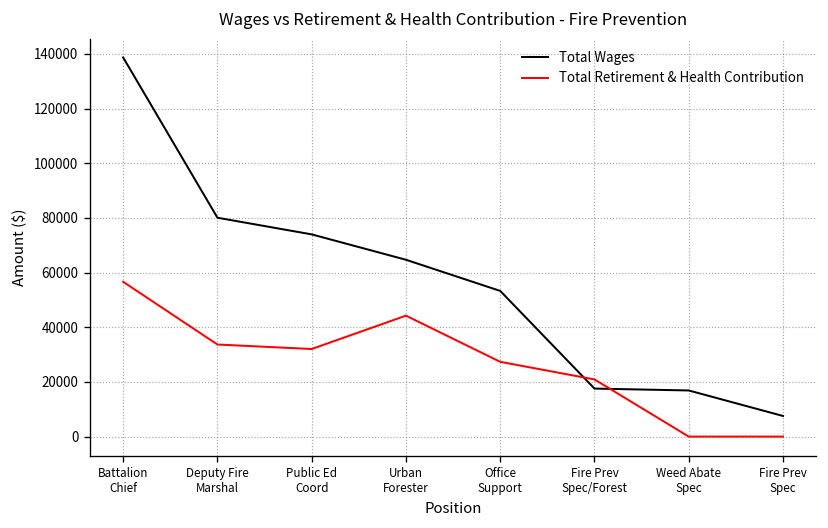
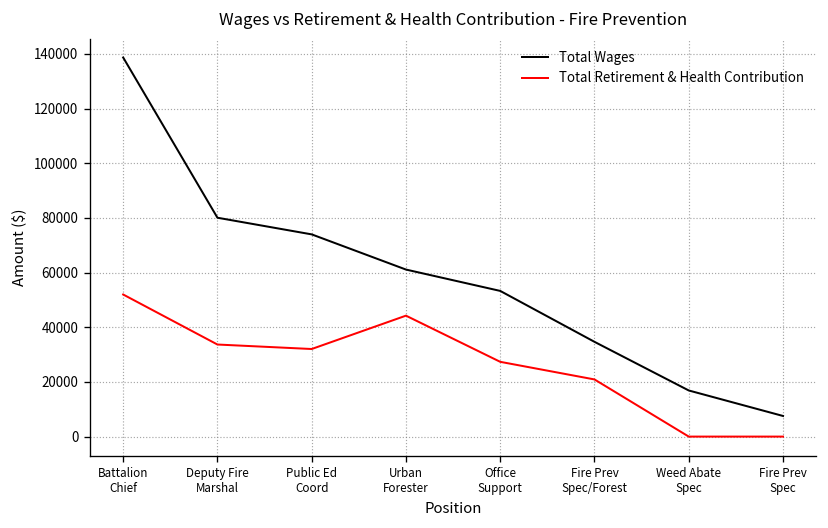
  {
    "Total Wages": {
      "Battalion Chief": 139000,
      "Deputy Fire Marshal": 80000,
      "Public Ed Coord": 74000,
-     "Urban Forester": 65000,
+     "Urban Forester": 61000,
      "Office Support": 53000,
-     "Fire Prev Spec/Forest": 18000,
+     "Fire Prev Spec/Forest": 35000,
      "Weed Abate Spec": 17000,
      "Fire Prev Spec": 8000
    },
    "Total Retirement & Health Contribution": {
-     "Battalion Chief": 57000,
+     "Battalion Chief": 52000,
      "Deputy Fire Marshal": 34000,
      "Public Ed Coord": 32000,
      "Urban Forester": 44000,
      "Office Support": 27000,
      "Fire Prev Spec/Forest": 21000,
      "Weed Abate Spec": 0,
      "Fire Prev Spec": 0
    }
  }
